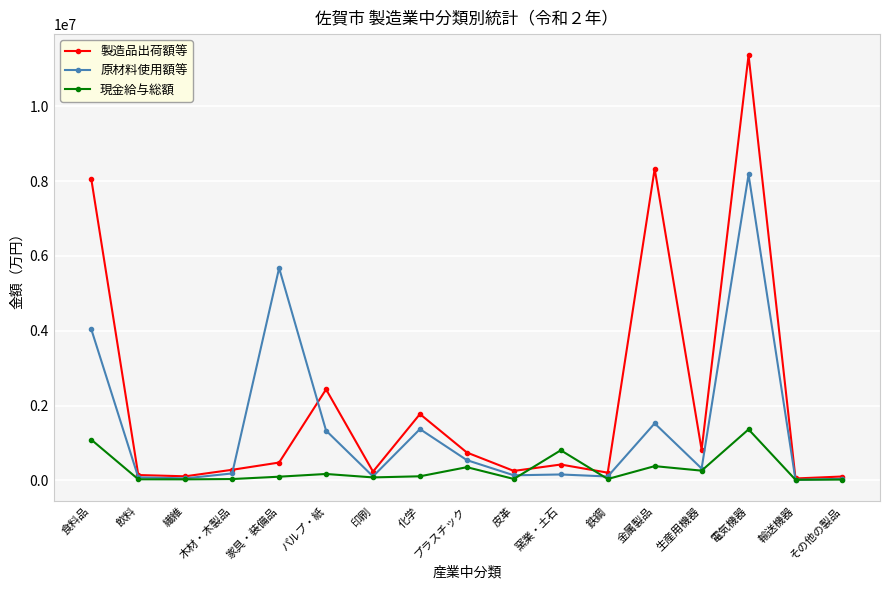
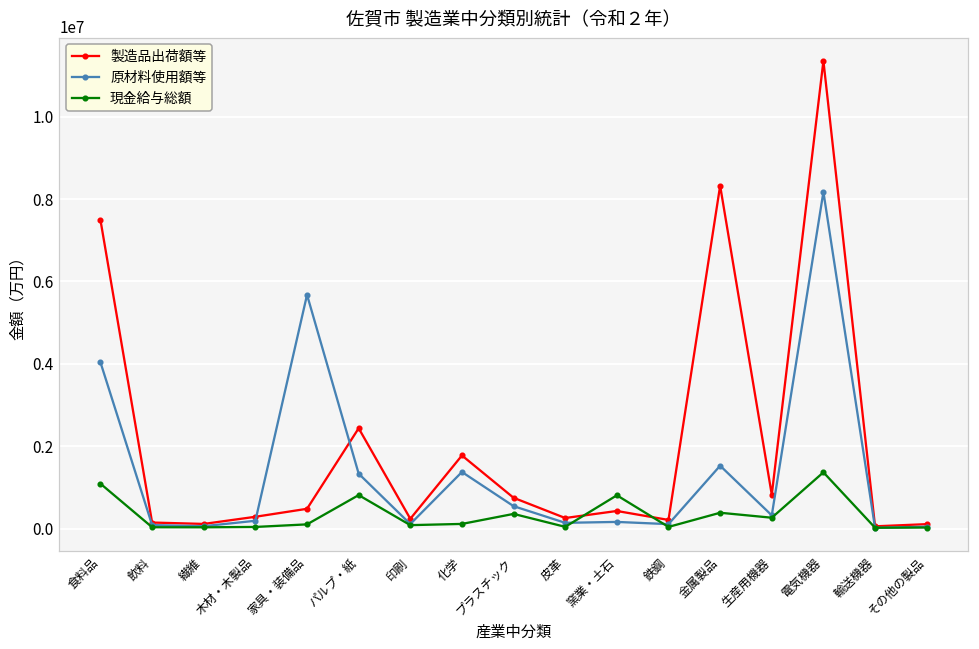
  {
    "製造品出荷額等": {
-     "食料品": 8000000,
+     "食料品": 7500000,
      "木材・木製品": 300000,
      "家具・装備品": 500000,
      "パルプ・紙": 2400000,
      "印刷": 200000,
      "化学": 1800000,
      "プラスチック": 700000,
      "皮革": 300000,
      "窯業・土石": 400000,
      "鉄鋼": 200000,
      "金属製品": 8300000,
      "生産用機器": 800000,
      "電気機器": 11400000
    },
    "原材料使用額等": {
      "食料品": 4000000,
      "木材・木製品": 200000,
      "家具・装備品": 5700000,
      "パルプ・紙": 1300000,
      "化学": 1400000,
      "プラスチック": 500000,
      "皮革": 100000,
      "窯業・土石": 200000,
      "金属製品": 1500000,
      "電気機器": 8200000
    },
    "現金給与総額": {
      "食料品": 1100000,
      "木材・木製品": 0,
      "家具・装備品": 100000,
-     "パルプ・紙": 200000,
+     "パルプ・紙": 800000,
      "化学": 100000,
      "プラスチック": 400000,
      "皮革": 0,
      "窯業・土石": 800000,
      "金属製品": 400000,
      "電気機器": 1400000
    }
  }
